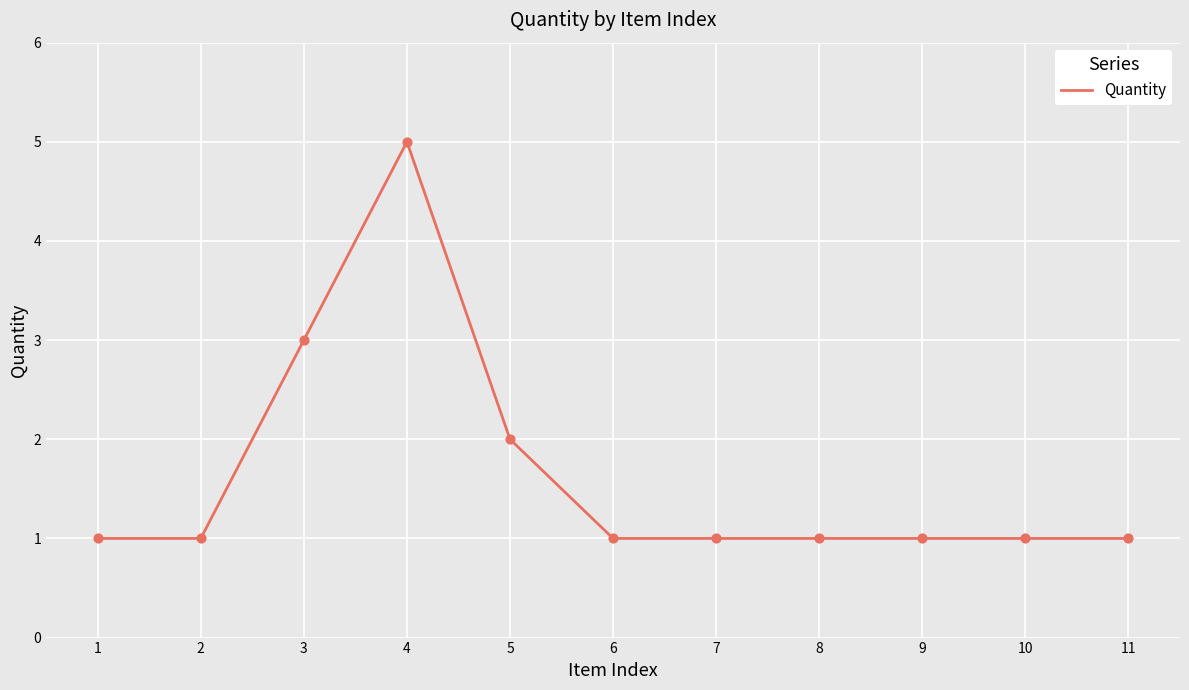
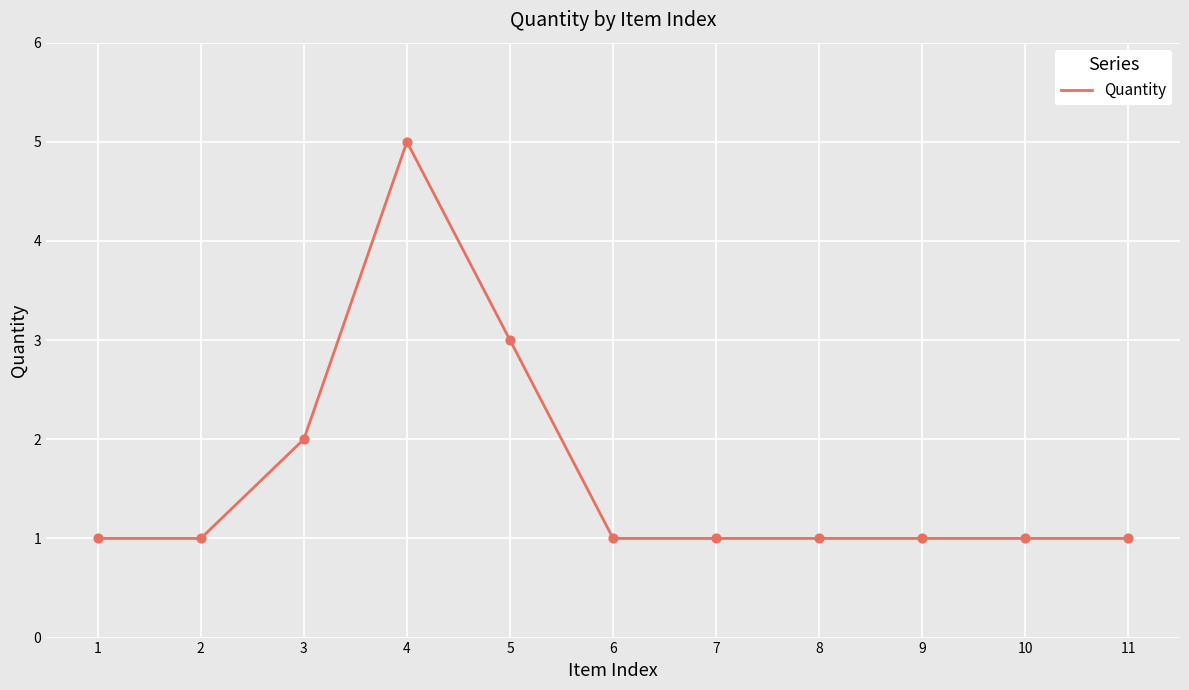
  {
    "1": 1,
    "2": 1,
-   "3": 3,
+   "3": 2,
    "4": 5,
-   "5": 2,
+   "5": 3,
    "6": 1,
    "7": 1,
    "8": 1,
    "9": 1,
    "10": 1,
    "11": 1
  }
